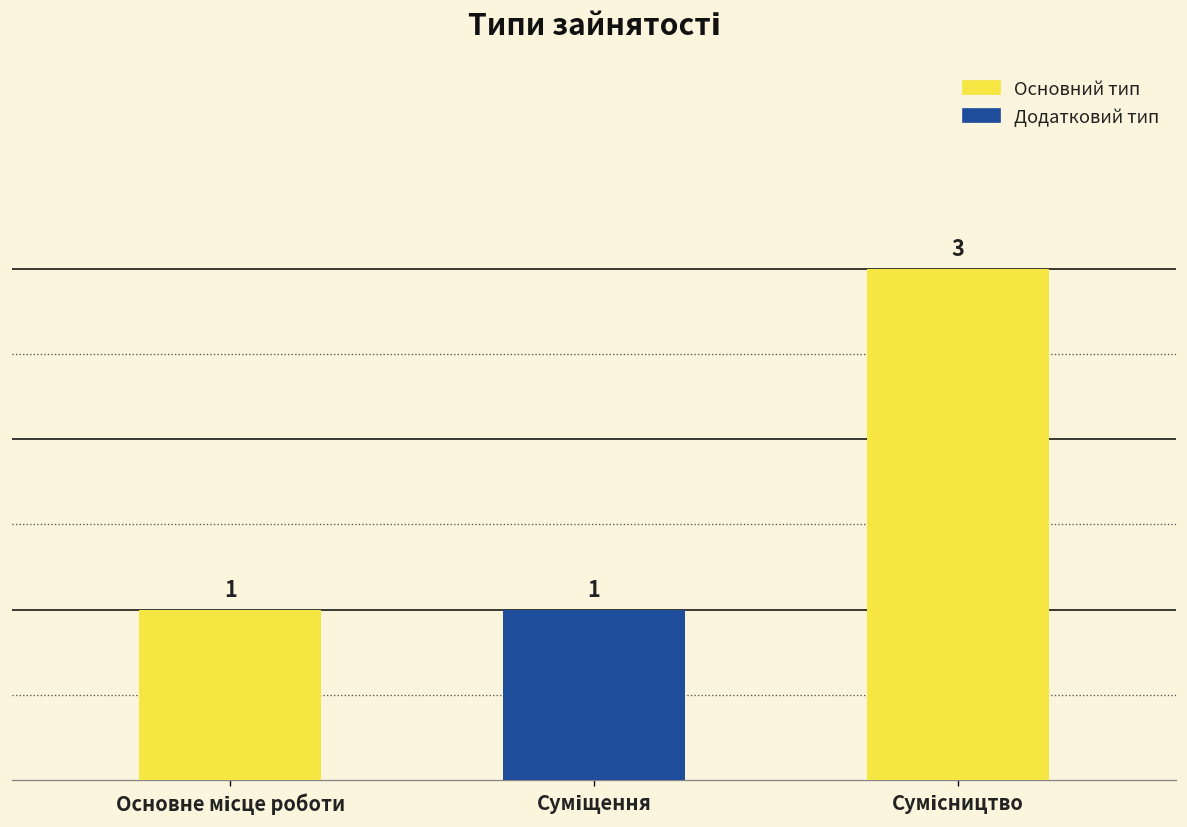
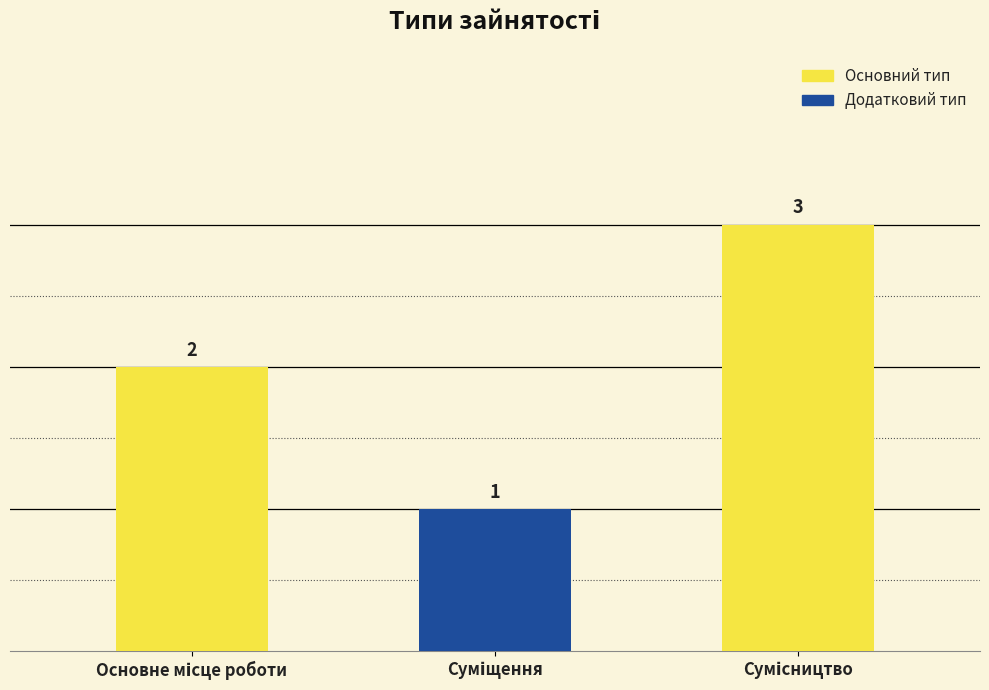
  {
-   "Основне місце роботи": 1,
+   "Основне місце роботи": 2,
    "Суміщення": 1,
    "Сумісництво": 3
  }
